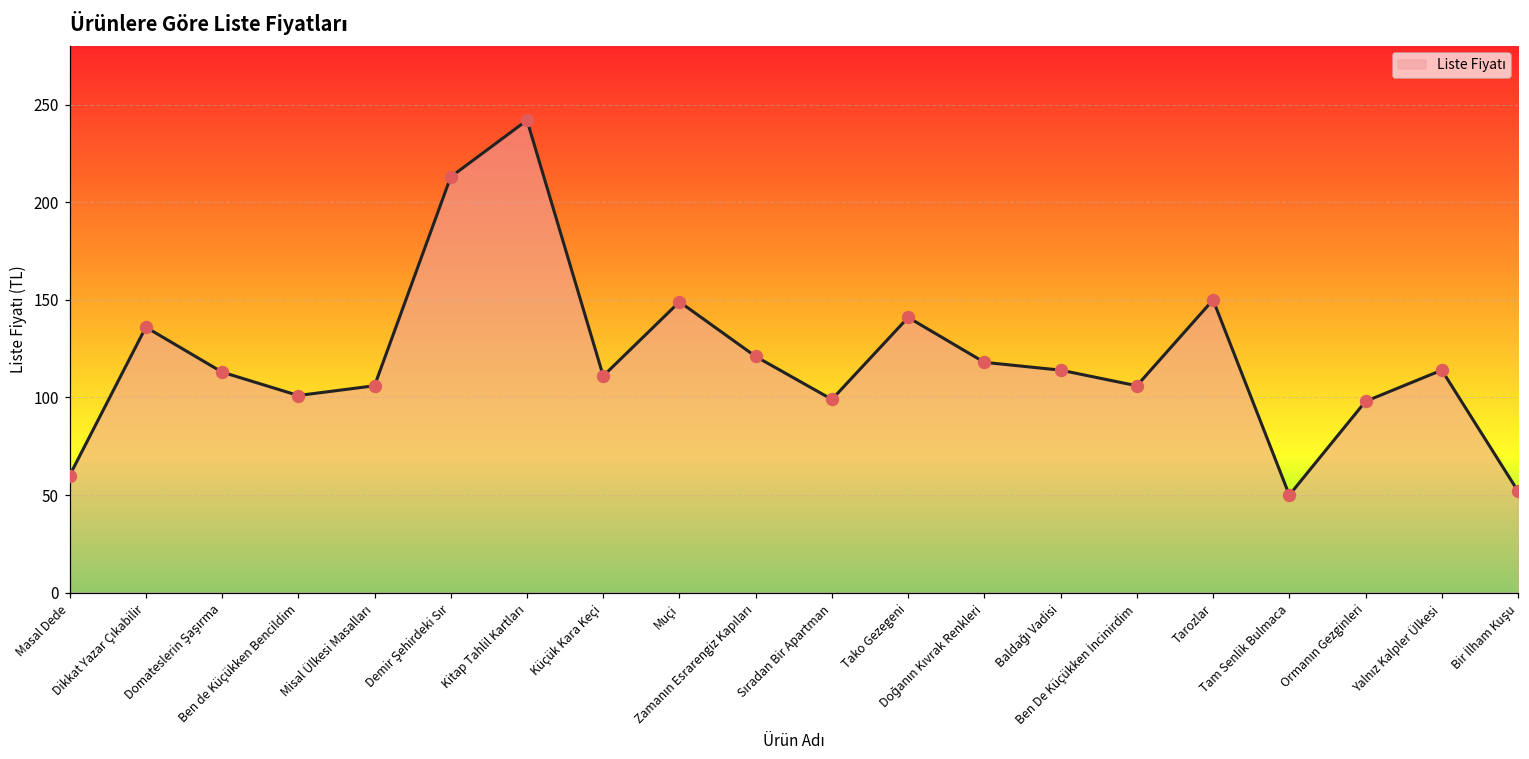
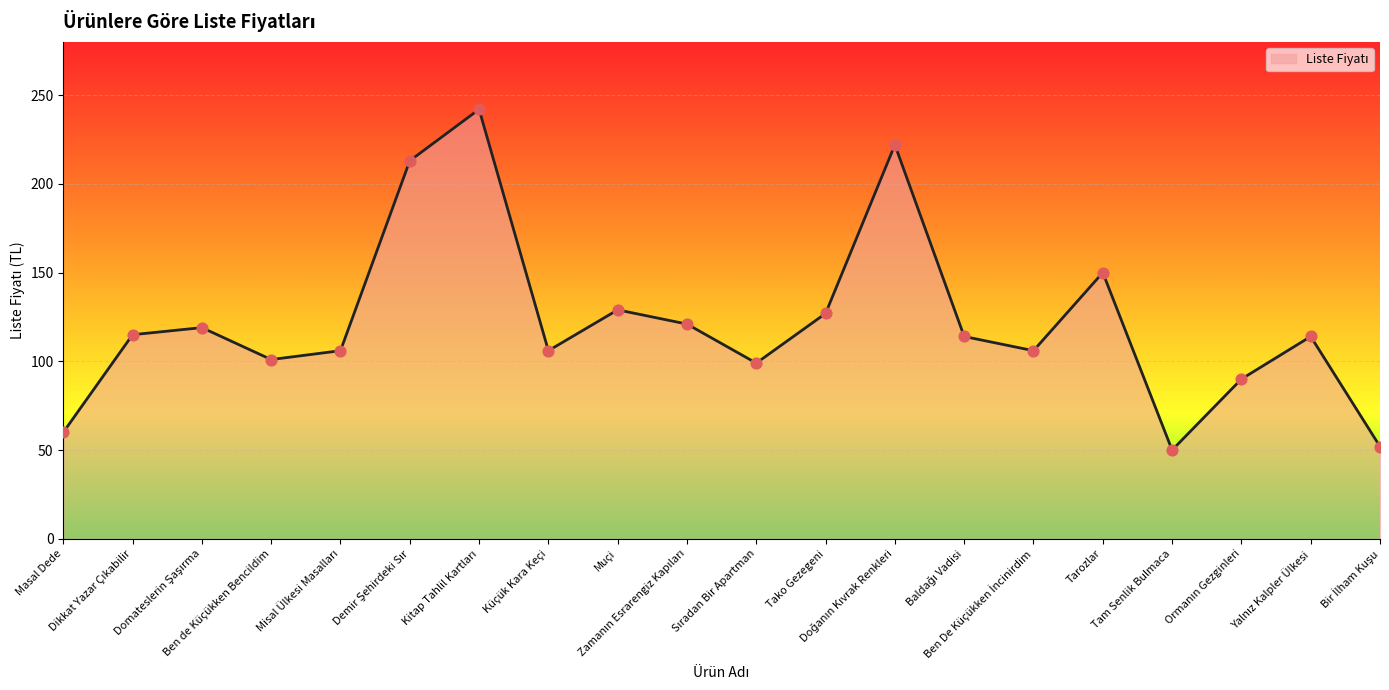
  {
    "Masal Dede": 60,
-   "Dikkat Yazar Çıkabilir": 136,
-   "Domateslerin Şaşırma": 113,
+   "Dikkat Yazar Çıkabilir": 115,
+   "Domateslerin Şaşırma": 119,
    "Ben de Küçükken Bencildim": 101,
    "Misal Ülkesi Masalları": 106,
    "Demir Şehirdeki Sır": 213,
    "Kitap Tahlil Kartları": 242,
-   "Küçük Kara Keçi": 111,
-   "Muçi": 149,
+   "Küçük Kara Keçi": 106,
+   "Muçi": 129,
    "Zamanın Esrarengiz Kapıları": 121,
    "Sıradan Bir Apartman": 99,
-   "Tako Gezegeni": 141,
-   "Doğanın Kıvrak Renkleri": 118,
+   "Tako Gezegeni": 127,
+   "Doğanın Kıvrak Renkleri": 222,
    "Baldağı Vadisi": 114,
    "Ben De Küçükken İncinirdim": 106,
    "Tarozlar": 150,
    "Tam Senlik Bulmaca": 50,
-   "Ormanın Gezginleri": 98,
+   "Ormanın Gezginleri": 90,
    "Yalnız Kalpler Ülkesi": 114,
    "Bir İlham Kuşu": 52
  }
